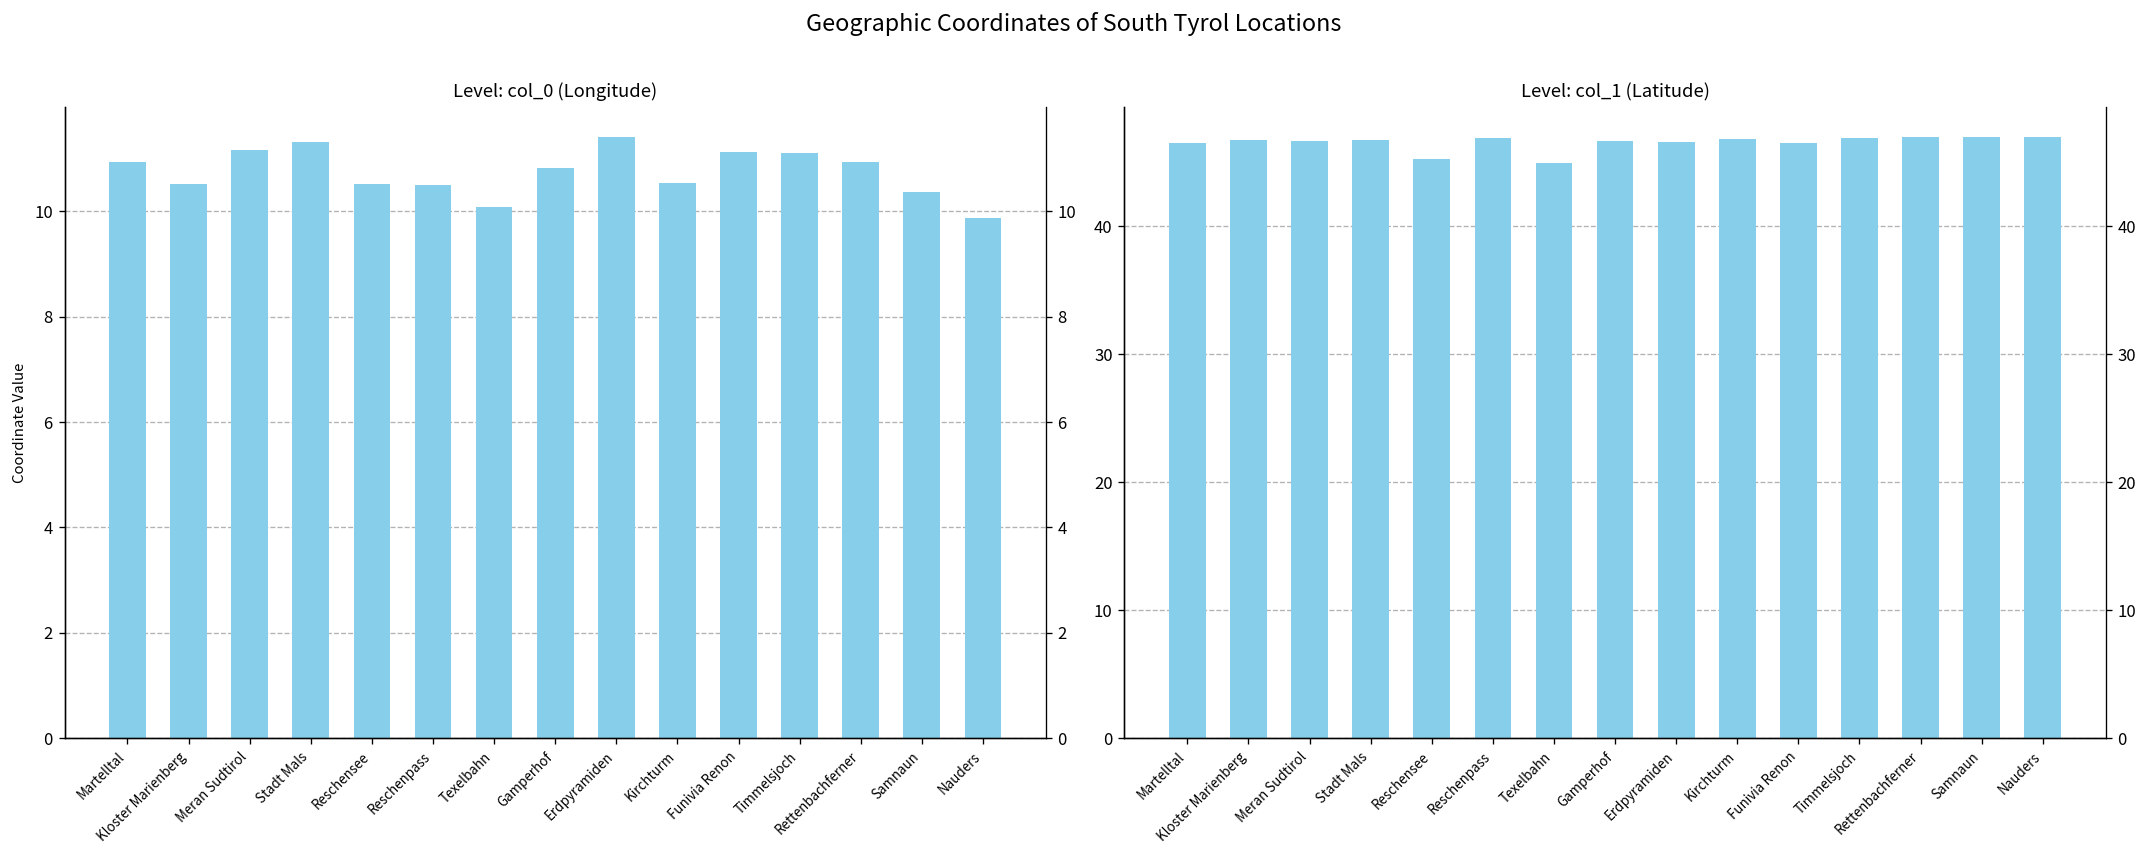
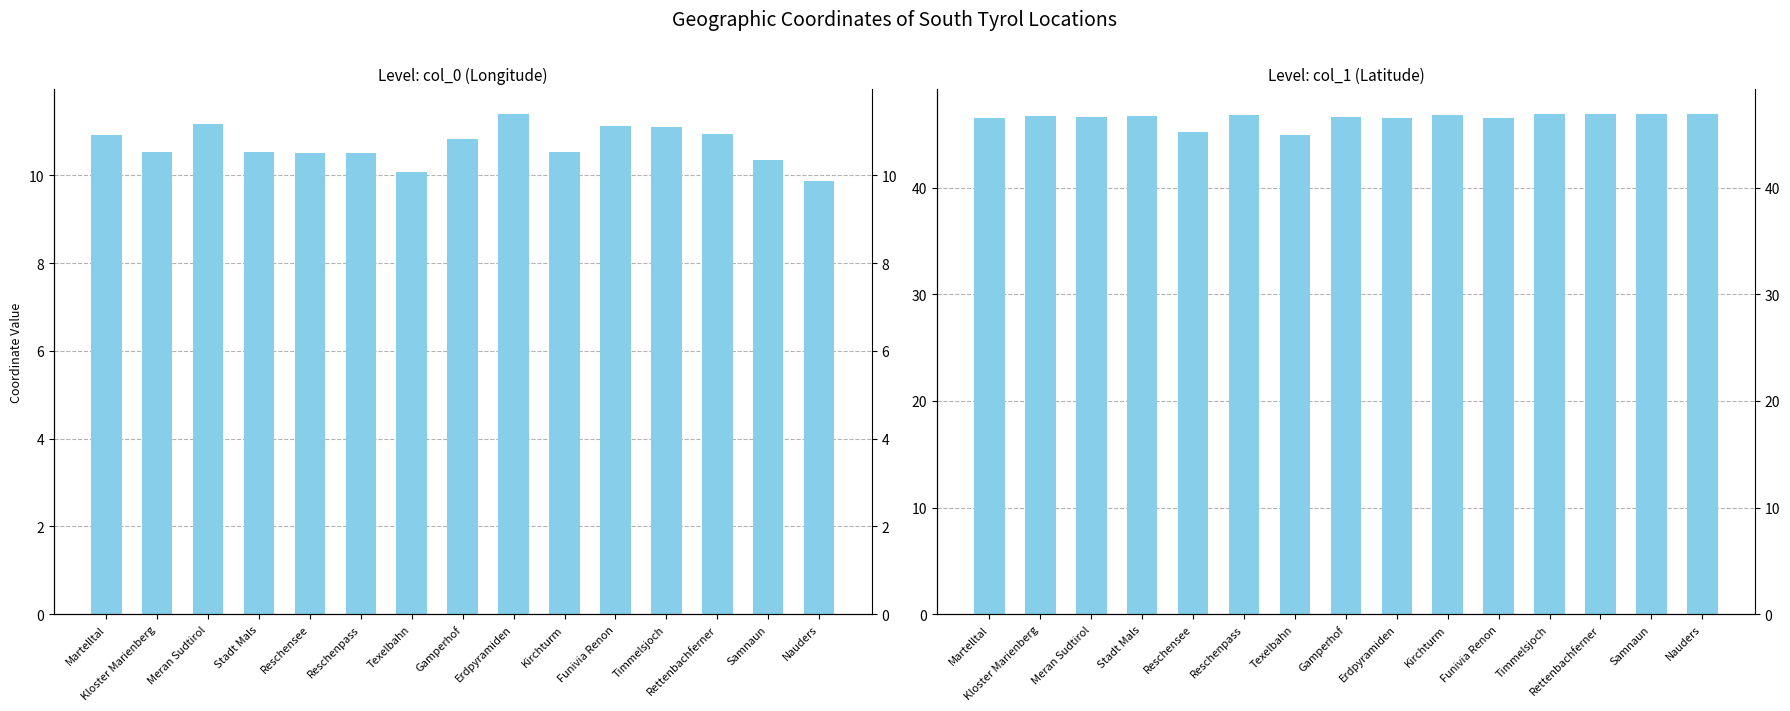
  {
    "Level: col_0 (Longitude)": {
      "Martelltal": 10.9,
      "Kloster Marienberg": 10.5,
      "Meran Sudtirol": 11.2,
-     "Stadt Mals": 11.3,
+     "Stadt Mals": 10.5,
      "Reschensee": 10.5,
      "Reschenpass": 10.5,
      "Texelbahn": 10.1,
      "Gamperhof": 10.8,
      "Erdpyramiden": 11.4,
      "Kirchturm": 10.5,
      "Funivia Renon": 11.1,
      "Timmelsjoch": 11.1,
      "Rettenbachferner": 10.9,
      "Samnaun": 10.4,
      "Nauders": 9.9
    },
    "Level: col_1 (Latitude)": {
      "Martelltal": 46.5,
      "Kloster Marienberg": 46.7,
      "Meran Sudtirol": 46.7,
      "Stadt Mals": 46.7,
      "Reschensee": 45.2,
      "Reschenpass": 46.8,
      "Texelbahn": 45.0,
      "Gamperhof": 46.6,
      "Erdpyramiden": 46.5,
      "Kirchturm": 46.8,
      "Funivia Renon": 46.5,
      "Timmelsjoch": 46.9,
      "Rettenbachferner": 46.9,
      "Samnaun": 46.9,
      "Nauders": 46.9
    }
  }
